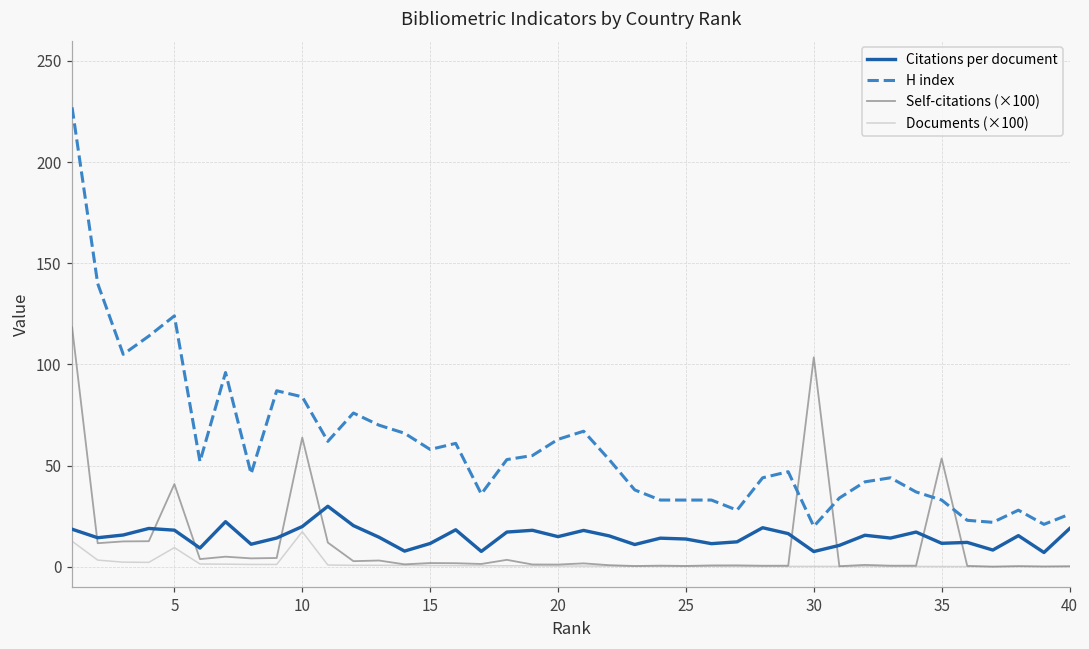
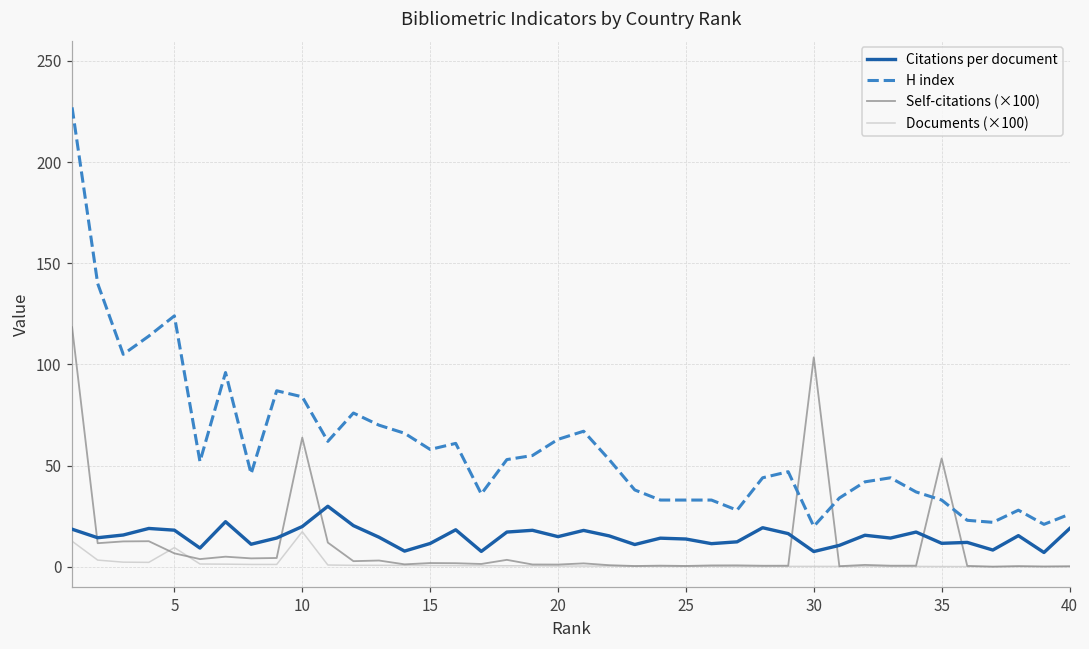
  {
    "Self-citations (×100)": {
-     "5": 41,
+     "5": 7,
      "10": 64,
      "30": 104,
      "35": 54
    },
    "Documents (×100)": {
      "5": 10,
      "10": 17,
      "30": 0,
      "35": 0
    }
  }
